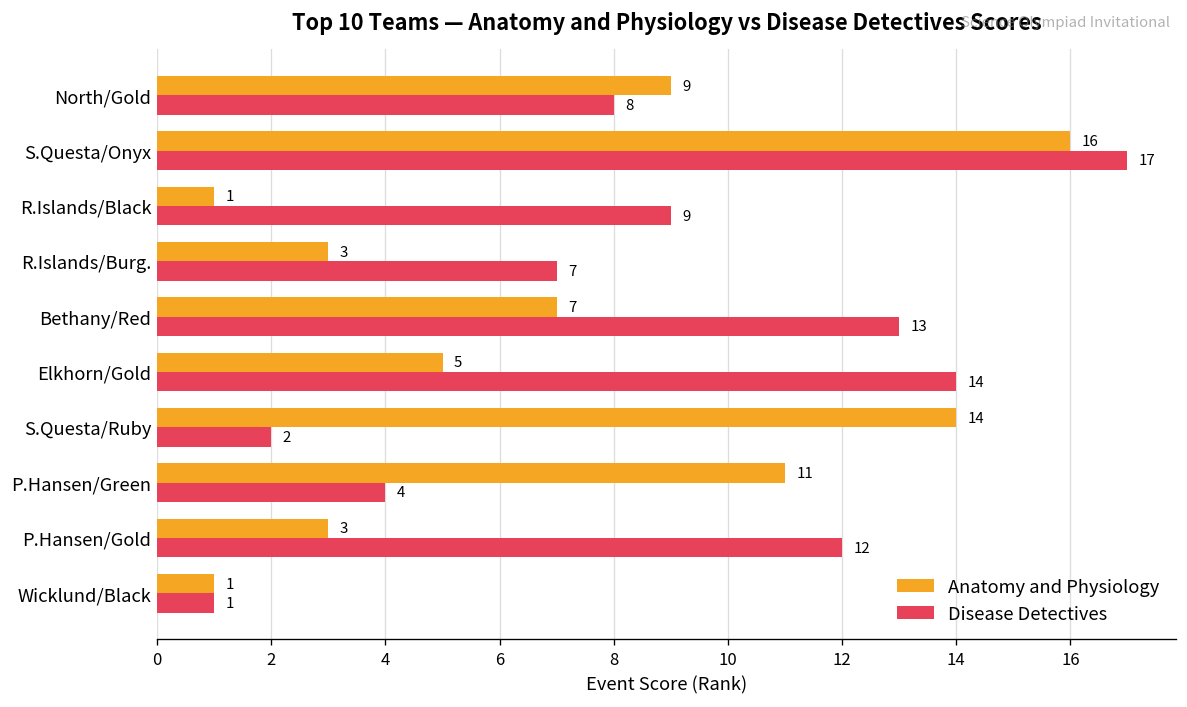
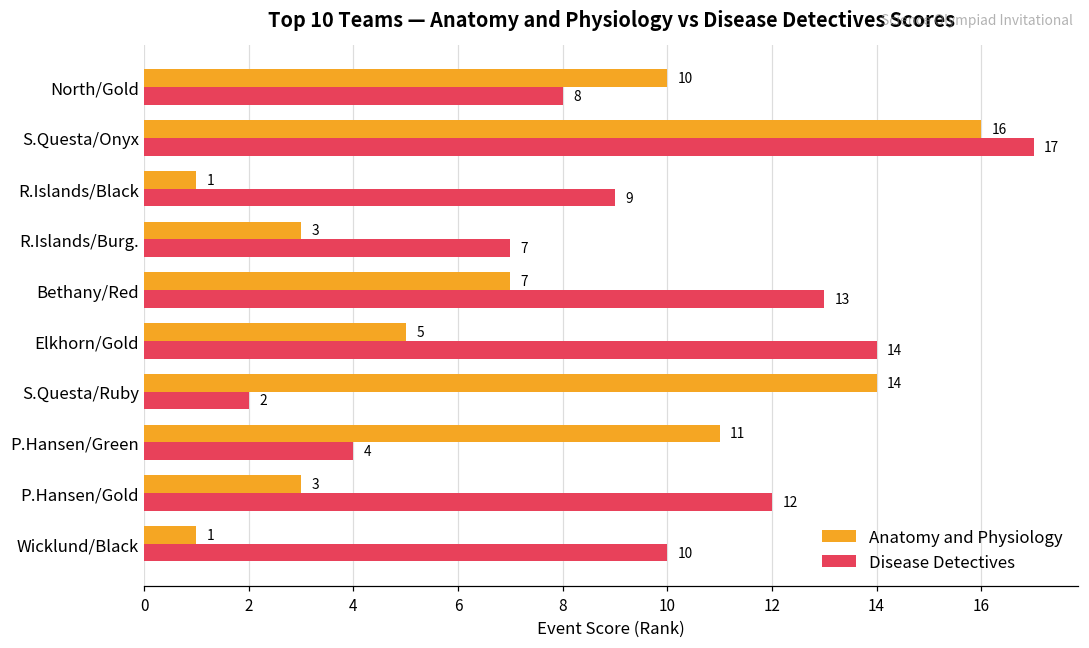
  {
    "Anatomy and Physiology": {
-     "North/Gold": 9,
+     "North/Gold": 10,
      "S.Questa/Onyx": 16,
      "R.Islands/Black": 1,
      "R.Islands/Burg.": 3,
      "Bethany/Red": 7,
      "Elkhorn/Gold": 5,
      "S.Questa/Ruby": 14,
      "P.Hansen/Green": 11,
      "P.Hansen/Gold": 3,
      "Wicklund/Black": 1
    },
    "Disease Detectives": {
      "North/Gold": 8,
      "S.Questa/Onyx": 17,
      "R.Islands/Black": 9,
      "R.Islands/Burg.": 7,
      "Bethany/Red": 13,
      "Elkhorn/Gold": 14,
      "S.Questa/Ruby": 2,
      "P.Hansen/Green": 4,
      "P.Hansen/Gold": 12,
-     "Wicklund/Black": 1
+     "Wicklund/Black": 10
    }
  }
